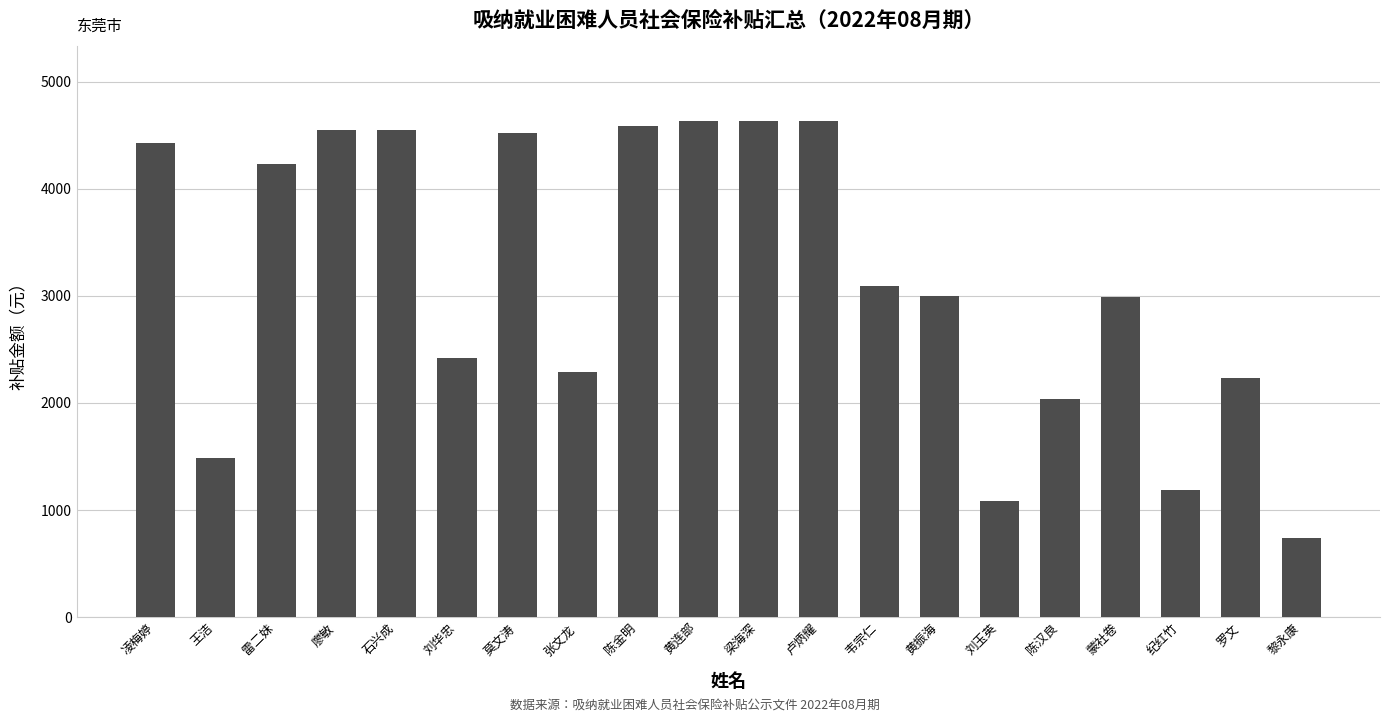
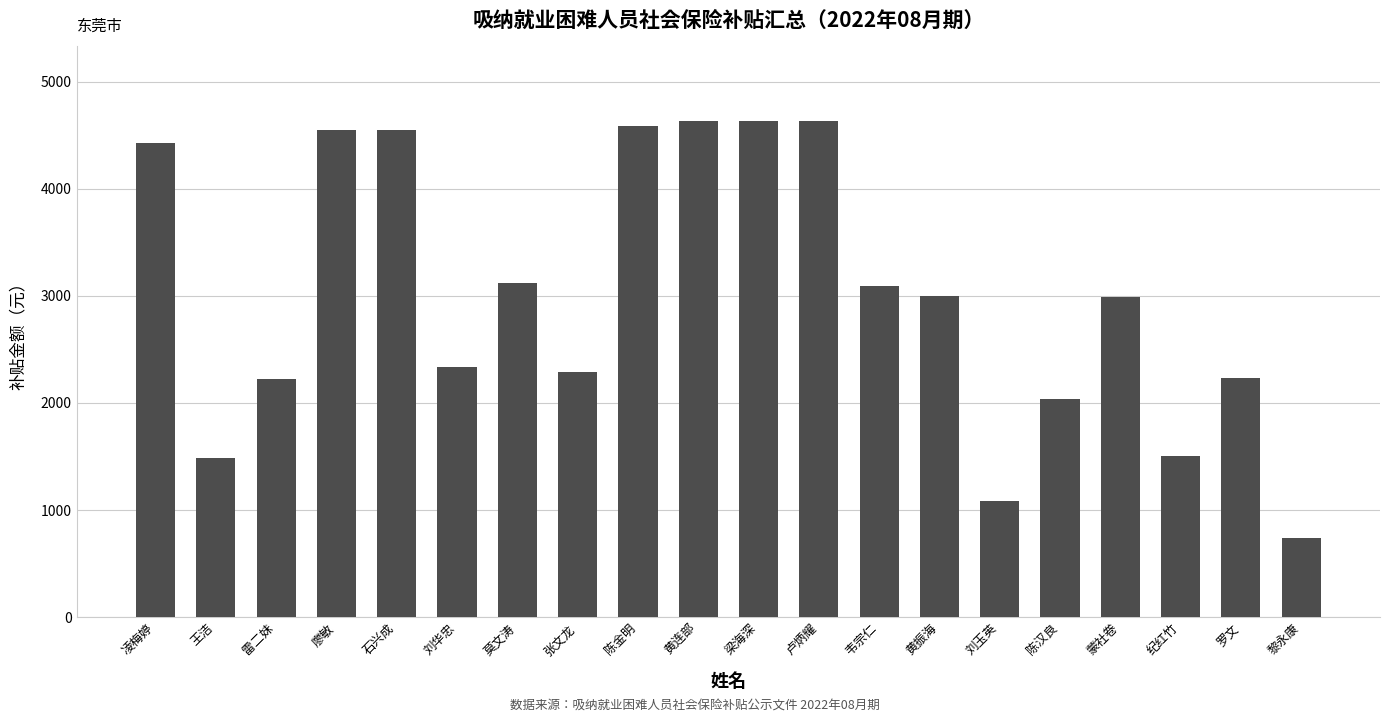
  {
    "凌梅婷": 4430,
    "王洁": 1480,
-   "雷二妹": 4230,
+   "雷二妹": 2220,
    "廖敏": 4550,
    "石兴成": 4550,
-   "刘华忠": 2420,
-   "莫文涛": 4520,
+   "刘华忠": 2340,
+   "莫文涛": 3120,
    "张文龙": 2290,
    "陈金明": 4590,
    "黄连部": 4630,
    "梁海深": 4630,
    "卢炳耀": 4630,
    "韦宗仁": 3090,
    "黄振海": 3000,
    "刘玉英": 1080,
    "陈汉良": 2040,
    "蒙社卷": 2990,
-   "纪红竹": 1190,
+   "纪红竹": 1510,
    "罗文": 2230,
    "黎永康": 740
  }
